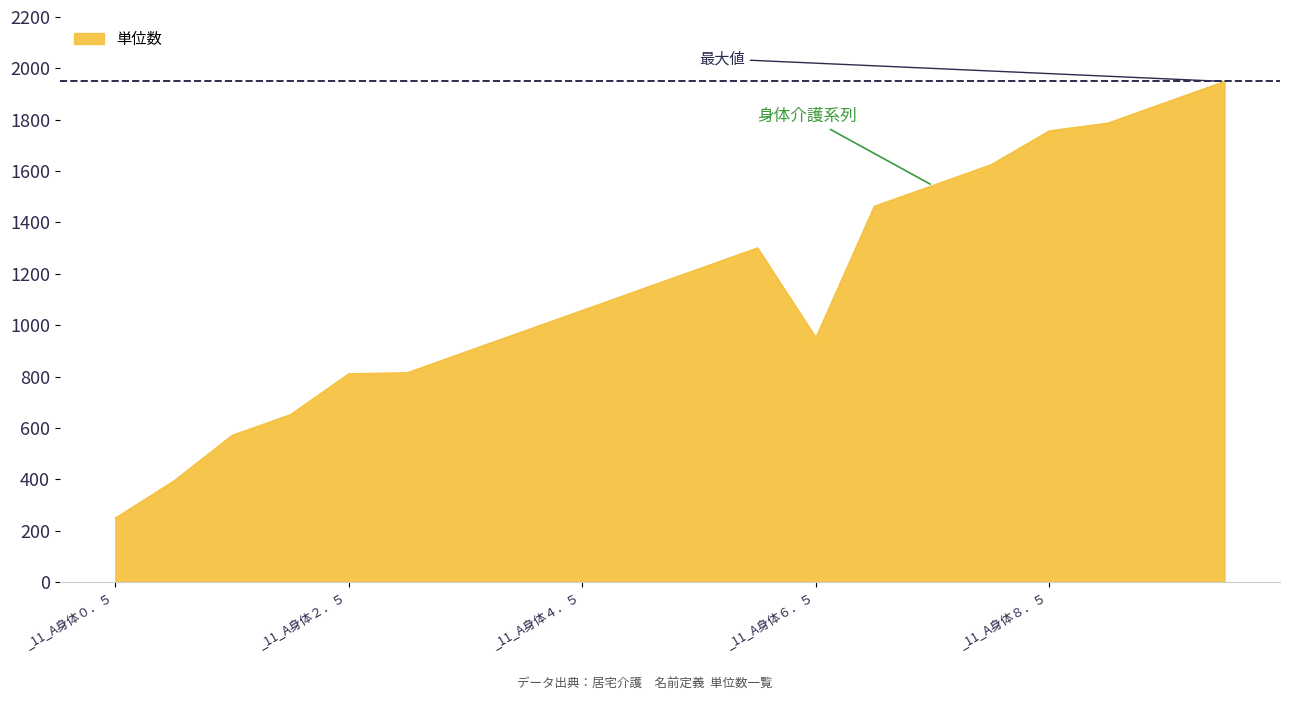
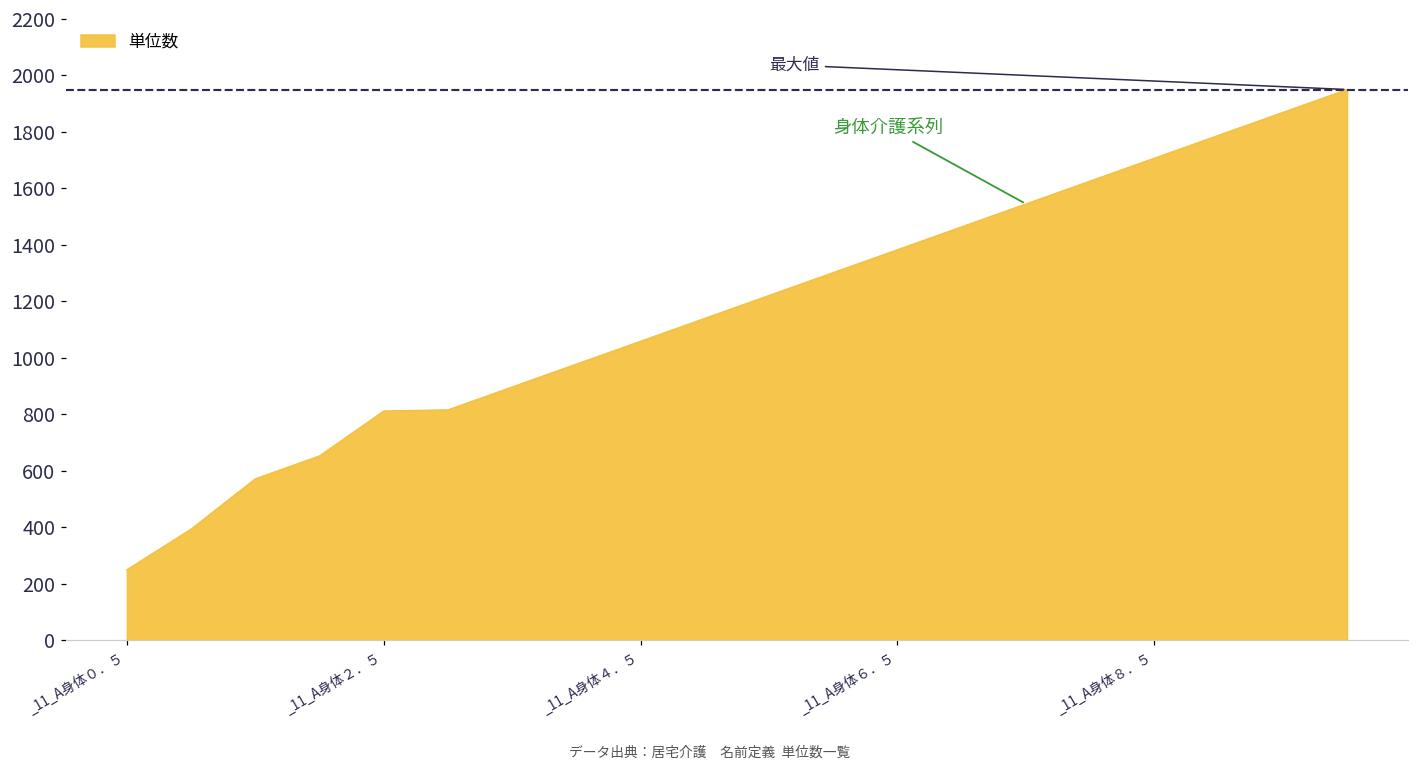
  {
    "_11_A身体０．５": 250,
    "_11_A身体２．５": 810,
    "_11_A身体４．５": 1060,
-   "_11_A身体６．５": 950,
-   "_11_A身体８．５": 1760
+   "_11_A身体６．５": 1380,
+   "_11_A身体８．５": 1710
  }
